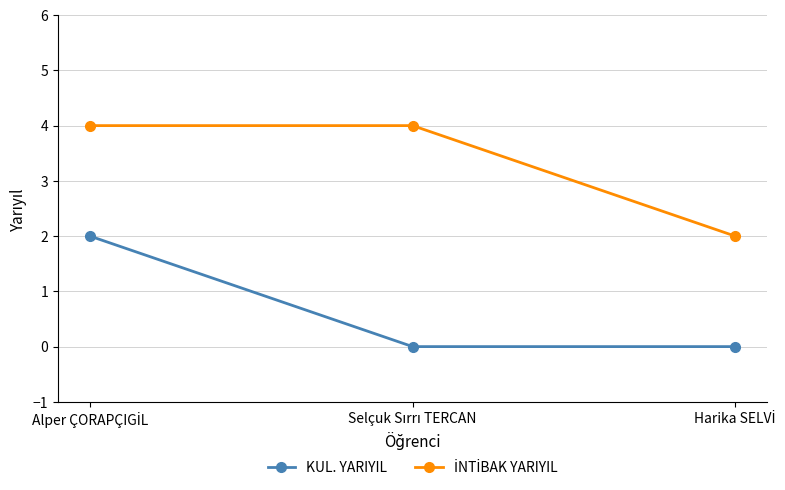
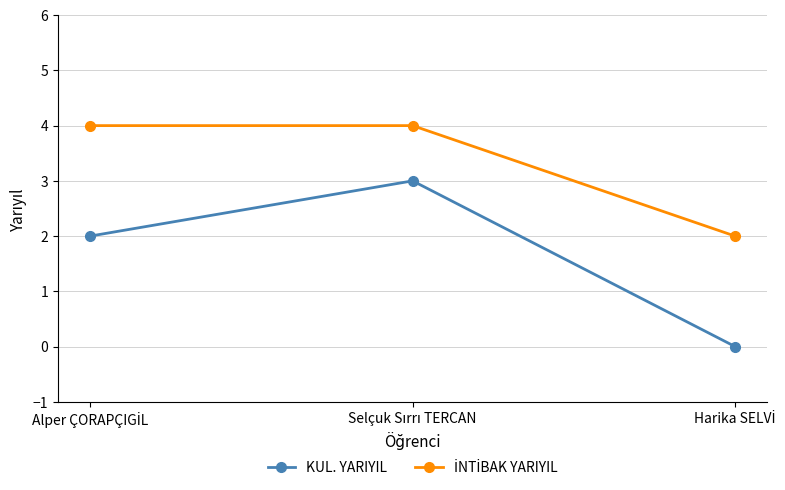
  {
    "KUL. YARIYIL": {
      "Alper ÇORAPÇIGİL": 2,
-     "Selçuk Sırrı TERCAN": 0,
+     "Selçuk Sırrı TERCAN": 3,
      "Harika SELVİ": 0
    },
    "İNTİBAK YARIYIL": {
      "Alper ÇORAPÇIGİL": 4,
      "Selçuk Sırrı TERCAN": 4,
      "Harika SELVİ": 2
    }
  }
